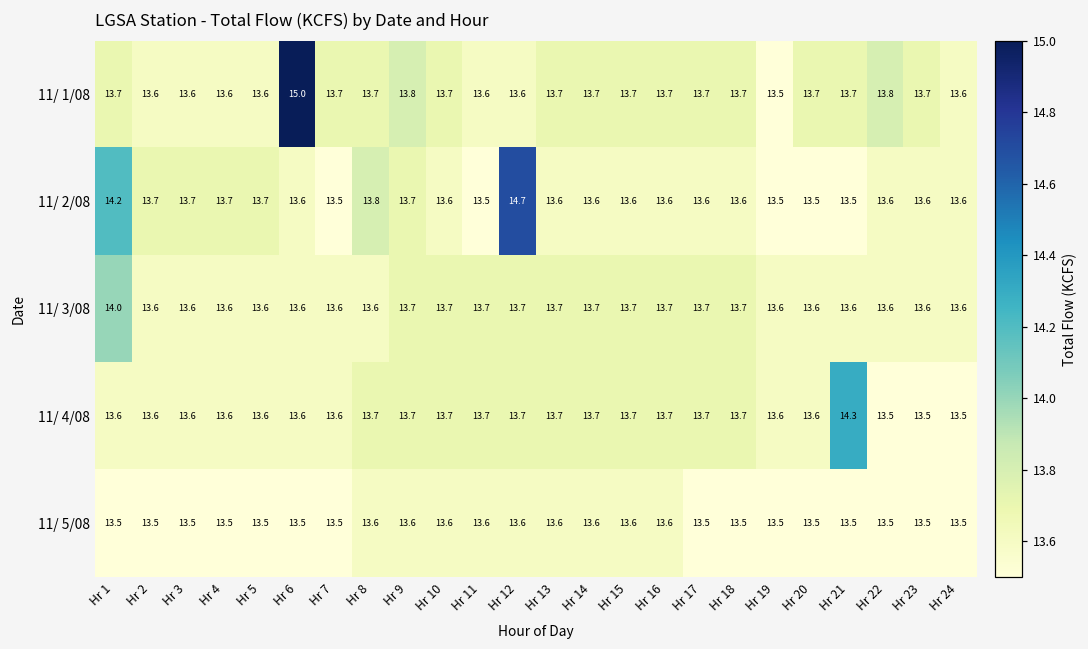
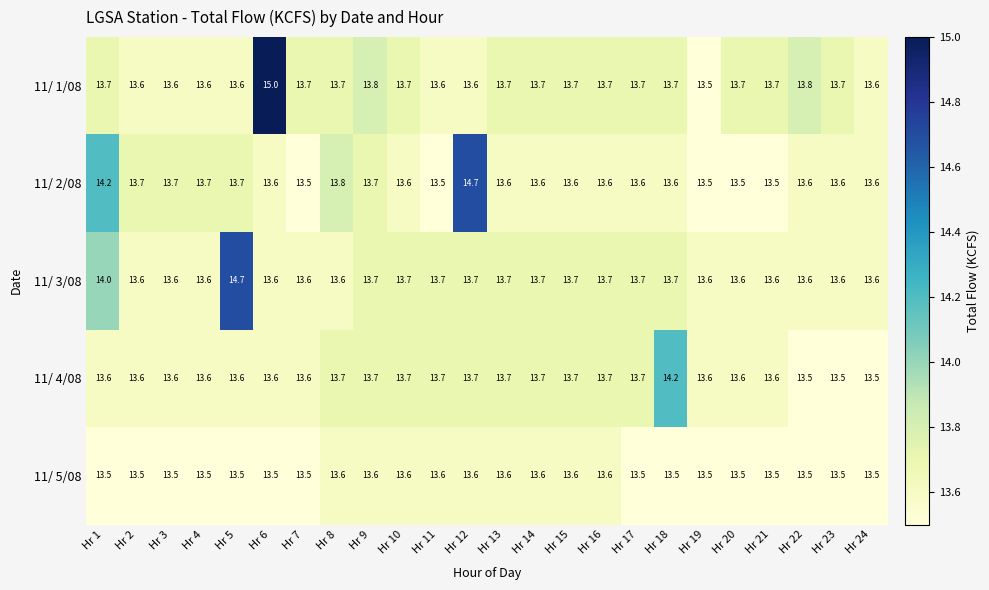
  {
    "11/ 1/08": {
      "Hr 1": 13.7,
      "Hr 2": 13.6,
      "Hr 3": 13.6,
      "Hr 4": 13.6,
      "Hr 5": 13.6,
      "Hr 6": 15.0,
      "Hr 7": 13.7,
      "Hr 8": 13.7,
      "Hr 9": 13.8,
      "Hr 10": 13.7,
      "Hr 11": 13.6,
      "Hr 12": 13.6,
      "Hr 13": 13.7,
      "Hr 14": 13.7,
      "Hr 15": 13.7,
      "Hr 16": 13.7,
      "Hr 17": 13.7,
      "Hr 18": 13.7,
      "Hr 19": 13.5,
      "Hr 20": 13.7,
      "Hr 21": 13.7,
      "Hr 22": 13.8,
      "Hr 23": 13.7,
      "Hr 24": 13.6
    },
    "11/ 2/08": {
      "Hr 1": 14.2,
      "Hr 2": 13.7,
      "Hr 3": 13.7,
      "Hr 4": 13.7,
      "Hr 5": 13.7,
      "Hr 6": 13.6,
      "Hr 7": 13.5,
      "Hr 8": 13.8,
      "Hr 9": 13.7,
      "Hr 10": 13.6,
      "Hr 11": 13.5,
      "Hr 12": 14.7,
      "Hr 13": 13.6,
      "Hr 14": 13.6,
      "Hr 15": 13.6,
      "Hr 16": 13.6,
      "Hr 17": 13.6,
      "Hr 18": 13.6,
      "Hr 19": 13.5,
      "Hr 20": 13.5,
      "Hr 21": 13.5,
      "Hr 22": 13.6,
      "Hr 23": 13.6,
      "Hr 24": 13.6
    },
    "11/ 3/08": {
      "Hr 1": 14.0,
      "Hr 2": 13.6,
      "Hr 3": 13.6,
      "Hr 4": 13.6,
-     "Hr 5": 13.6,
+     "Hr 5": 14.7,
      "Hr 6": 13.6,
      "Hr 7": 13.6,
      "Hr 8": 13.6,
      "Hr 9": 13.7,
      "Hr 10": 13.7,
      "Hr 11": 13.7,
      "Hr 12": 13.7,
      "Hr 13": 13.7,
      "Hr 14": 13.7,
      "Hr 15": 13.7,
      "Hr 16": 13.7,
      "Hr 17": 13.7,
      "Hr 18": 13.7,
      "Hr 19": 13.6,
      "Hr 20": 13.6,
      "Hr 21": 13.6,
      "Hr 22": 13.6,
      "Hr 23": 13.6,
      "Hr 24": 13.6
    },
    "11/ 4/08": {
      "Hr 1": 13.6,
      "Hr 2": 13.6,
      "Hr 3": 13.6,
      "Hr 4": 13.6,
      "Hr 5": 13.6,
      "Hr 6": 13.6,
      "Hr 7": 13.6,
      "Hr 8": 13.7,
      "Hr 9": 13.7,
      "Hr 10": 13.7,
      "Hr 11": 13.7,
      "Hr 12": 13.7,
      "Hr 13": 13.7,
      "Hr 14": 13.7,
      "Hr 15": 13.7,
      "Hr 16": 13.7,
      "Hr 17": 13.7,
-     "Hr 18": 13.7,
+     "Hr 18": 14.2,
      "Hr 19": 13.6,
      "Hr 20": 13.6,
-     "Hr 21": 14.3,
+     "Hr 21": 13.6,
      "Hr 22": 13.5,
      "Hr 23": 13.5,
      "Hr 24": 13.5
    },
    "11/ 5/08": {
      "Hr 1": 13.5,
      "Hr 2": 13.5,
      "Hr 3": 13.5,
      "Hr 4": 13.5,
      "Hr 5": 13.5,
      "Hr 6": 13.5,
      "Hr 7": 13.5,
      "Hr 8": 13.6,
      "Hr 9": 13.6,
      "Hr 10": 13.6,
      "Hr 11": 13.6,
      "Hr 12": 13.6,
      "Hr 13": 13.6,
      "Hr 14": 13.6,
      "Hr 15": 13.6,
      "Hr 16": 13.6,
      "Hr 17": 13.5,
      "Hr 18": 13.5,
      "Hr 19": 13.5,
      "Hr 20": 13.5,
      "Hr 21": 13.5,
      "Hr 22": 13.5,
      "Hr 23": 13.5,
      "Hr 24": 13.5
    }
  }
